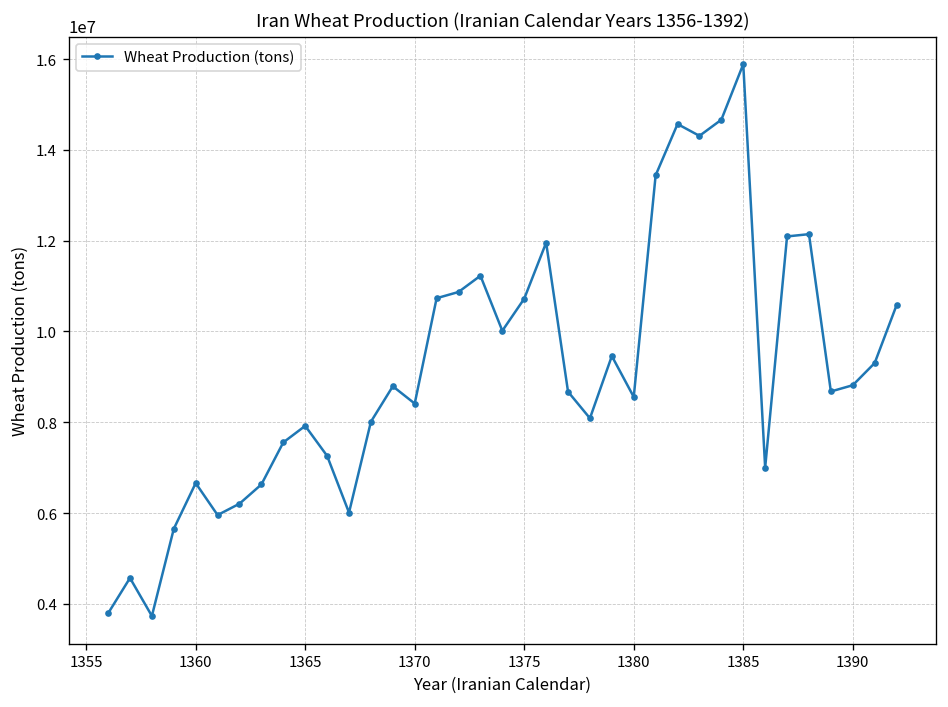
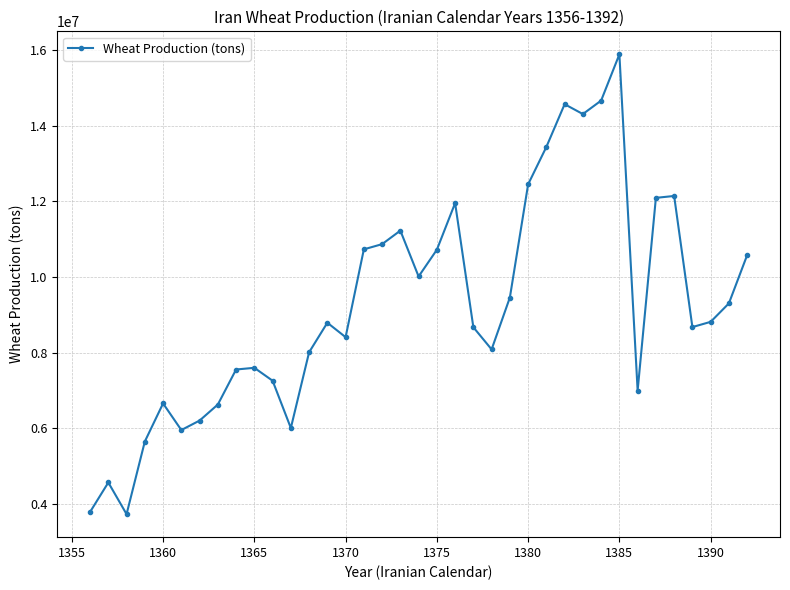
  {
    "1360": 6700000,
-   "1365": 7900000,
+   "1365": 7600000,
    "1370": 8400000,
    "1375": 10700000,
-   "1380": 8600000,
+   "1380": 12500000,
    "1385": 15900000,
    "1390": 8800000
  }
